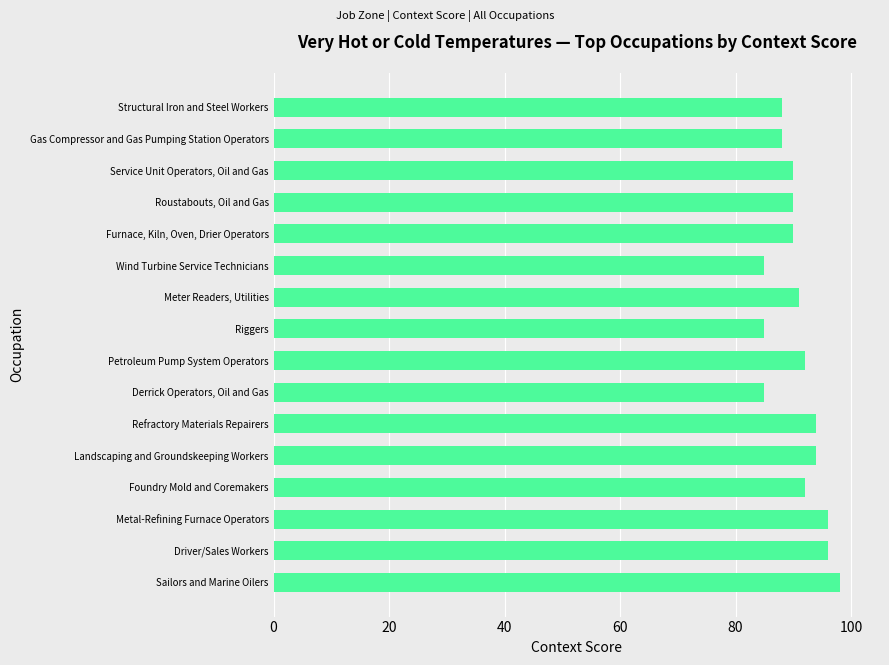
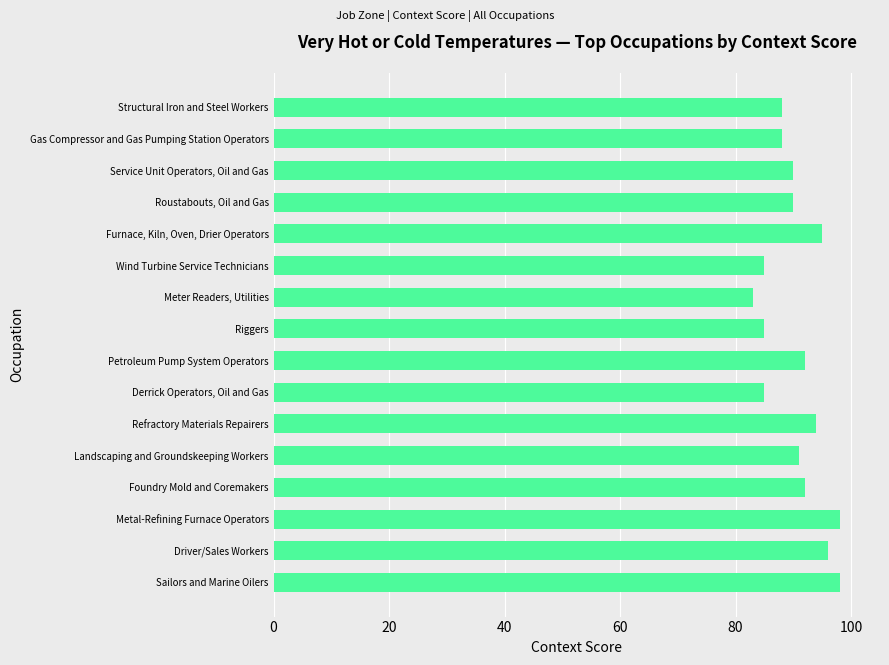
  {
    "Structural Iron and Steel Workers": 88,
    "Gas Compressor and Gas Pumping Station Operators": 88,
    "Service Unit Operators, Oil and Gas": 90,
    "Roustabouts, Oil and Gas": 90,
-   "Furnace, Kiln, Oven, Drier Operators": 90,
+   "Furnace, Kiln, Oven, Drier Operators": 95,
    "Wind Turbine Service Technicians": 85,
-   "Meter Readers, Utilities": 91,
+   "Meter Readers, Utilities": 83,
    "Riggers": 85,
    "Petroleum Pump System Operators": 92,
    "Derrick Operators, Oil and Gas": 85,
    "Refractory Materials Repairers": 94,
-   "Landscaping and Groundskeeping Workers": 94,
+   "Landscaping and Groundskeeping Workers": 91,
    "Foundry Mold and Coremakers": 92,
-   "Metal-Refining Furnace Operators": 96,
+   "Metal-Refining Furnace Operators": 98,
    "Driver/Sales Workers": 96,
    "Sailors and Marine Oilers": 98
  }
